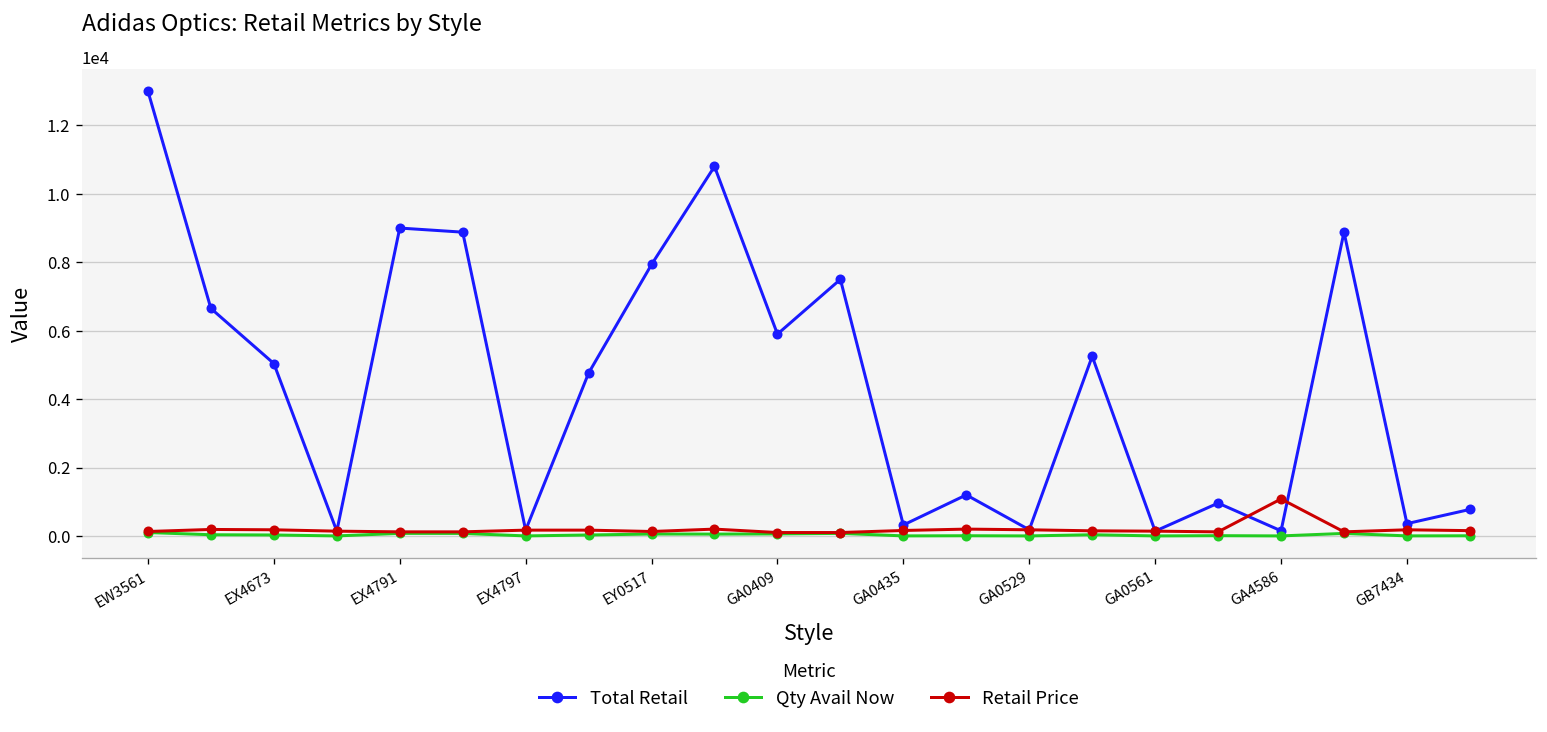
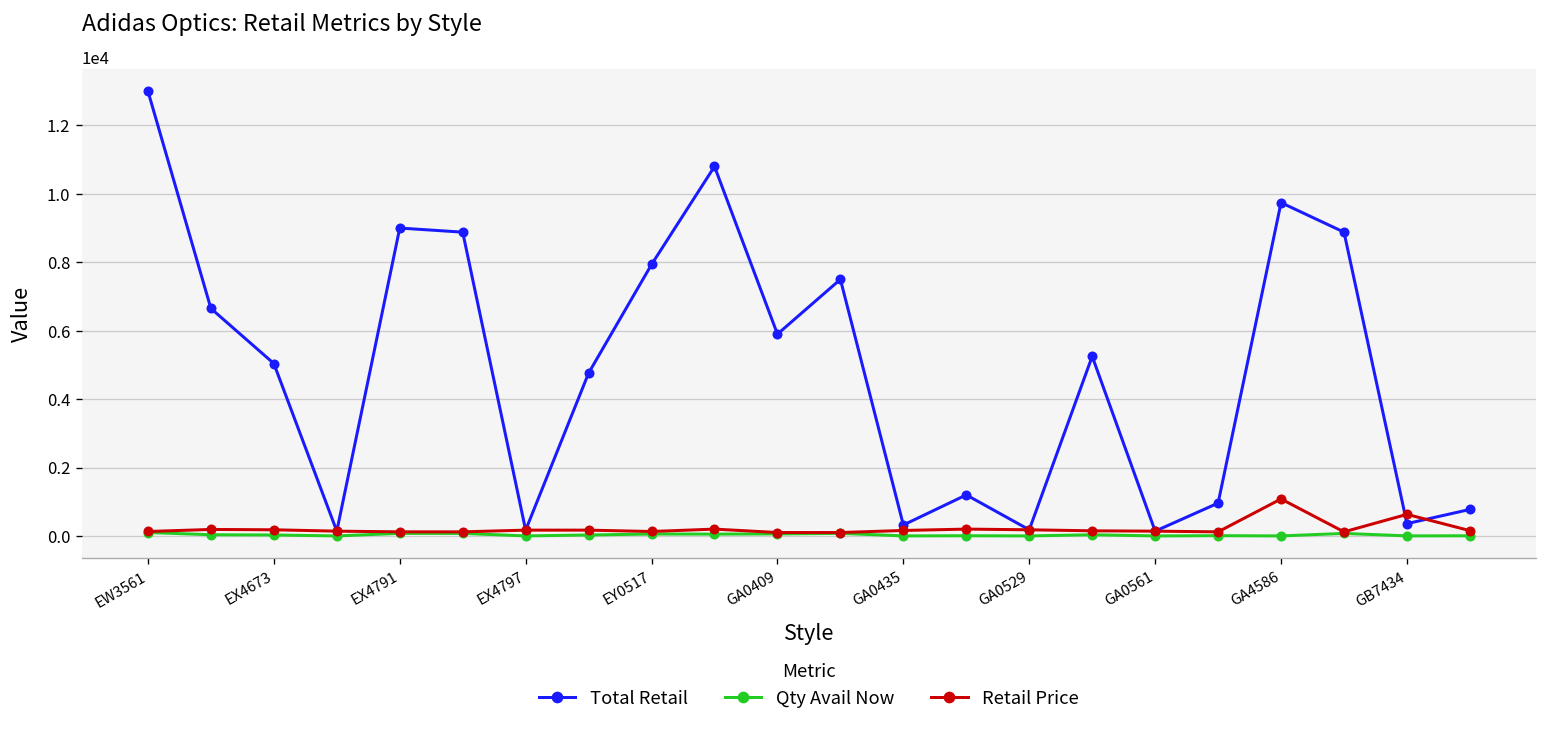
  {
    "Total Retail": {
      "EW3561": 13000,
      "EX4673": 5000,
      "EX4791": 9000,
      "EY0517": 7900,
      "GA0409": 5900,
      "GA0435": 300,
-     "GA4586": 200,
+     "GA4586": 9700,
      "GB7434": 400
    },
    "Qty Avail Now": {
      "EX4673": 0,
      "EX4797": 0,
      "GA0435": 0,
      "GA0529": 0,
      "GA0561": 0,
      "GA4586": 0,
      "GB7434": 0
    },
    "Retail Price": {
      "EX4673": 200,
      "GA0435": 200,
      "GA4586": 1100,
-     "GB7434": 200
+     "GB7434": 600
    }
  }
